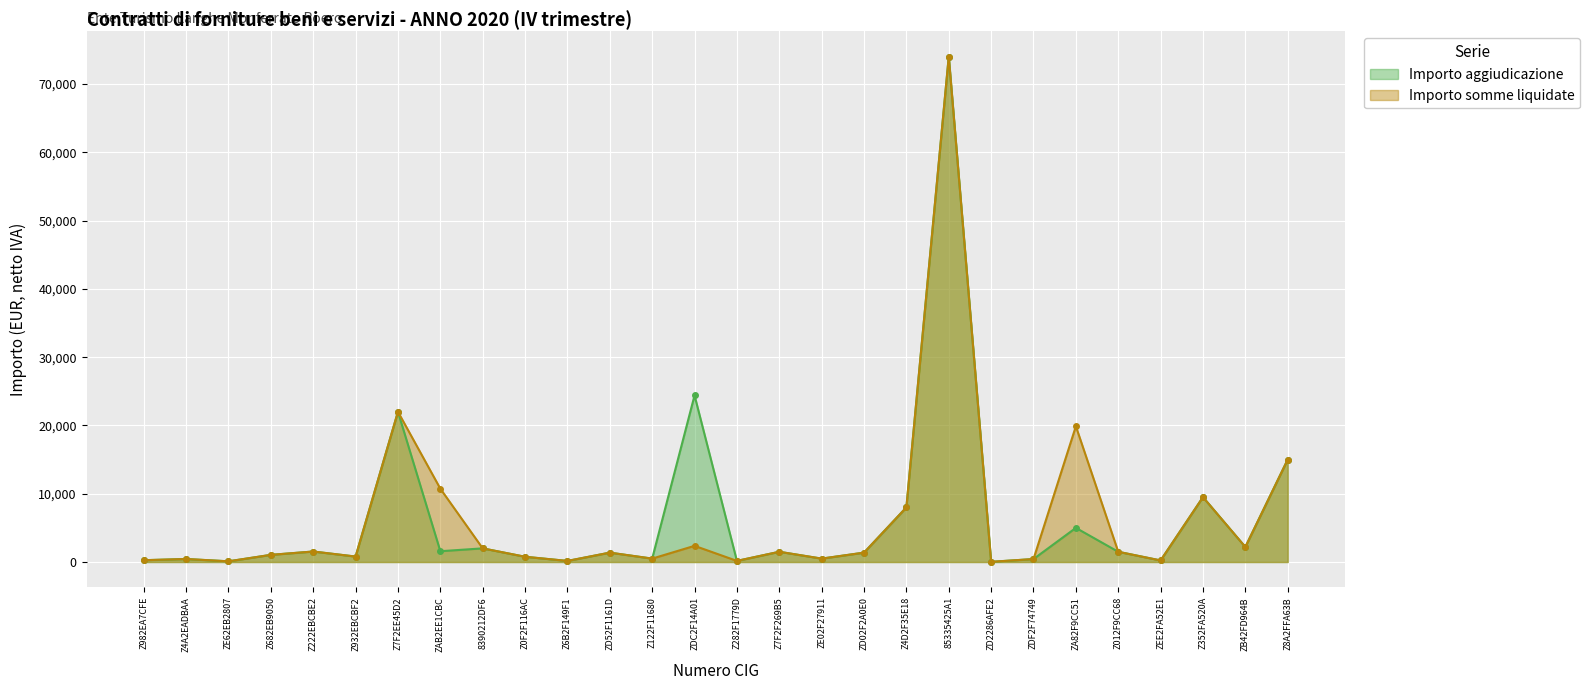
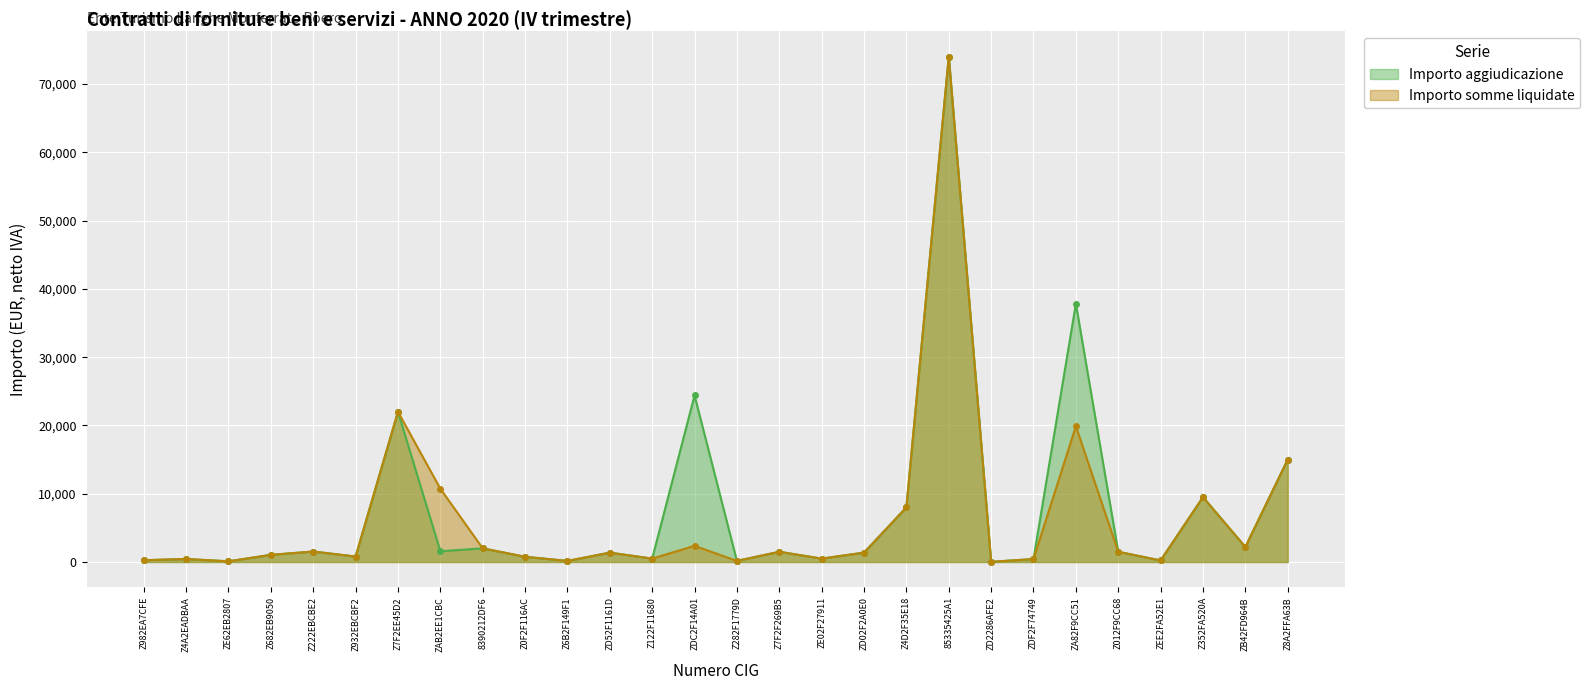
  {
    "Importo aggiudicazione": {
      "ZAB2EE1CBC": "2,000",
      "ZDC2F14A01": "24,000",
-     "ZA82F9CC51": "5,000"
+     "ZA82F9CC51": "38,000"
    },
    "Importo somme liquidate": {
      "ZAB2EE1CBC": "11,000",
      "ZDC2F14A01": "2,000",
      "ZA82F9CC51": "20,000"
    }
  }
